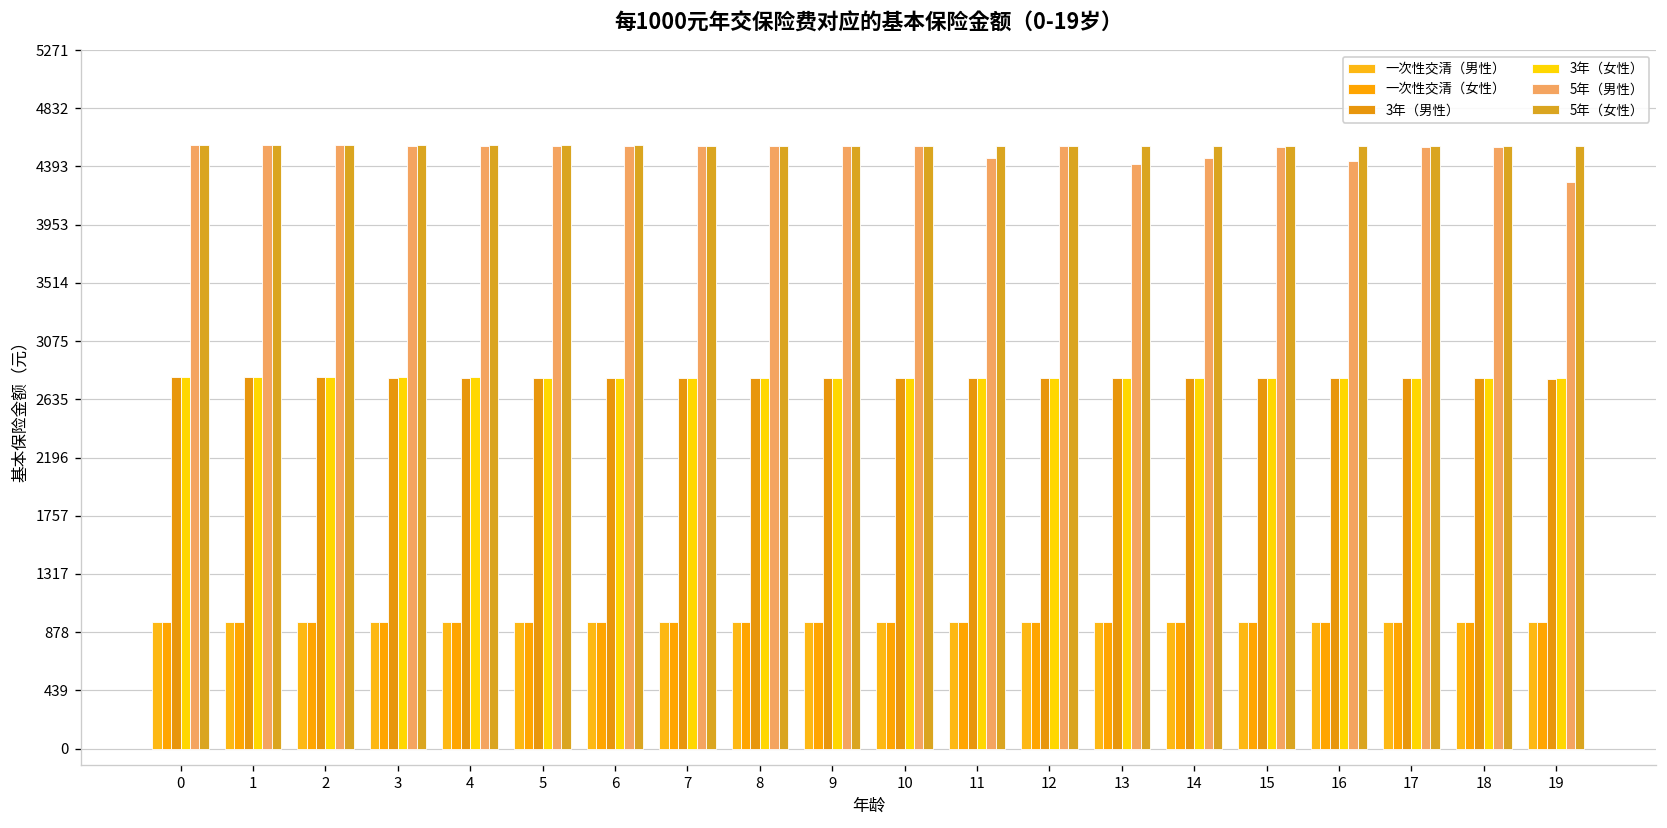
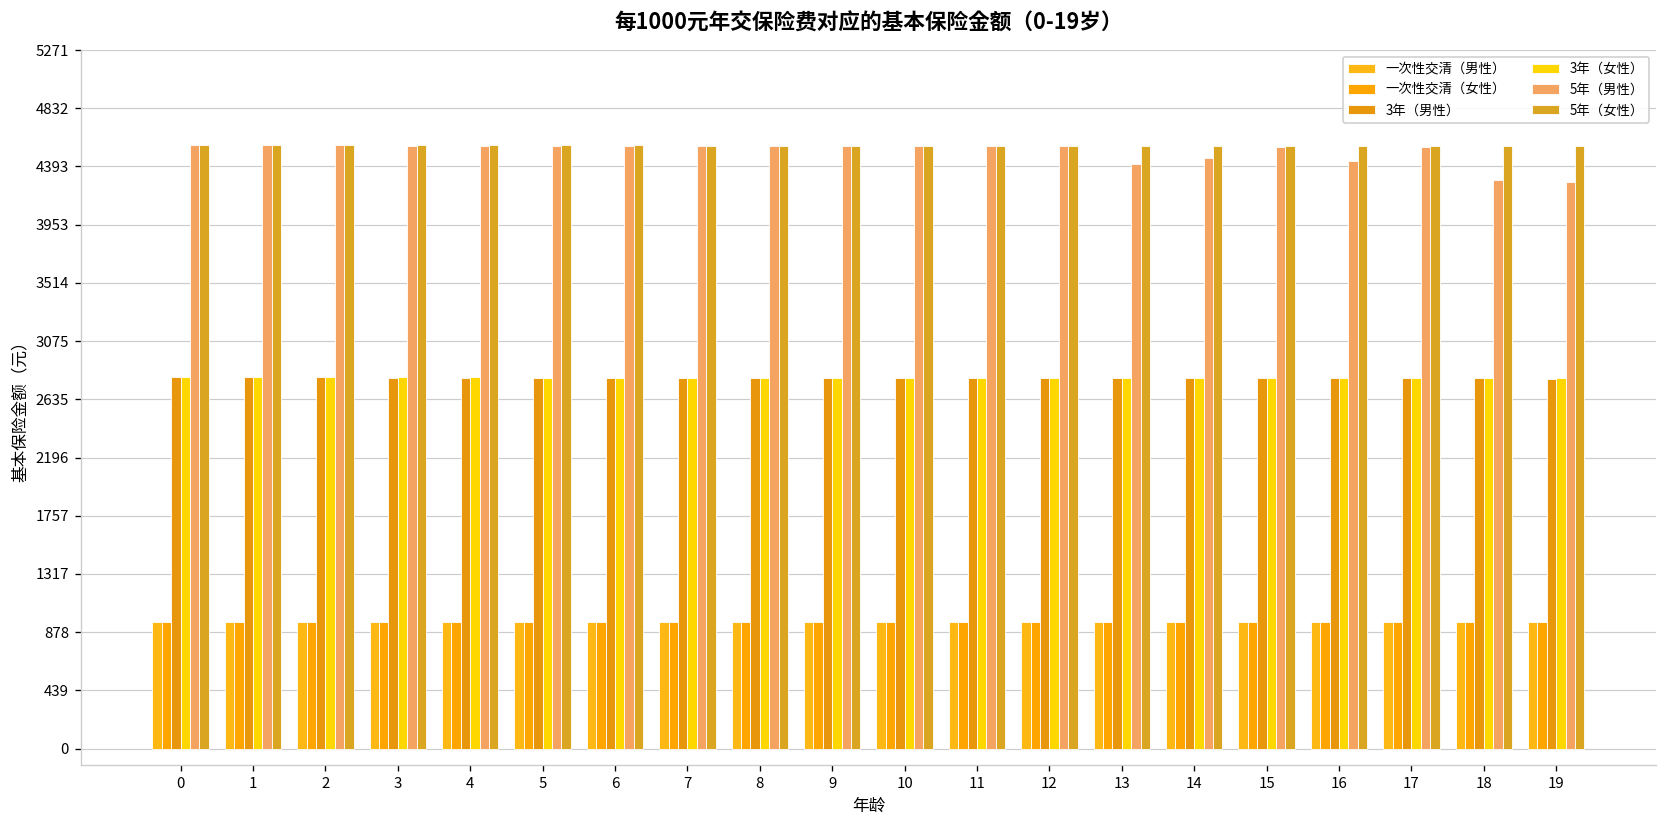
  {
    "5年（男性）": {
      "0": 4550,
      "1": 4550,
      "2": 4550,
      "3": 4550,
      "4": 4550,
      "5": 4550,
      "6": 4550,
      "7": 4550,
      "8": 4550,
      "9": 4550,
      "10": 4550,
-     "11": 4460,
+     "11": 4550,
      "12": 4550,
      "13": 4410,
      "14": 4460,
      "15": 4540,
      "16": 4430,
      "17": 4540,
-     "18": 4540,
+     "18": 4290,
      "19": 4280
    }
  }
